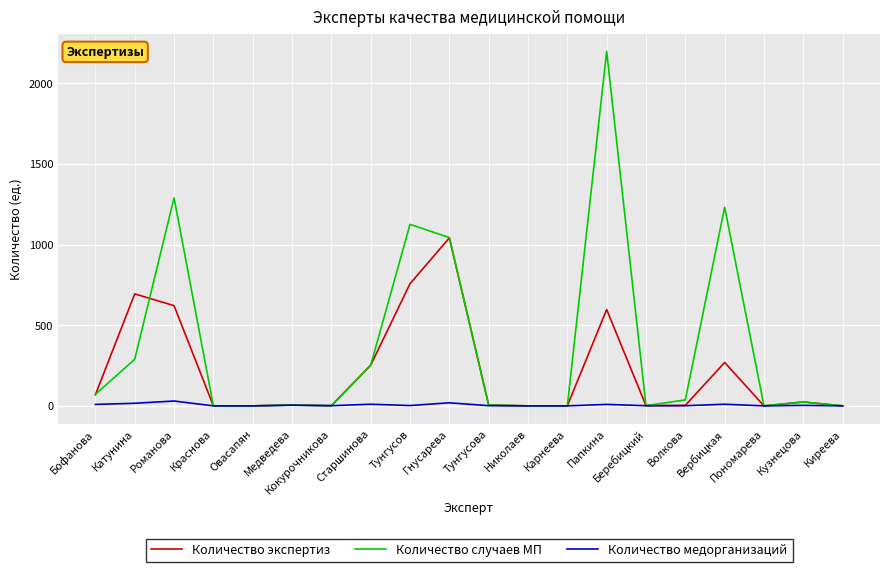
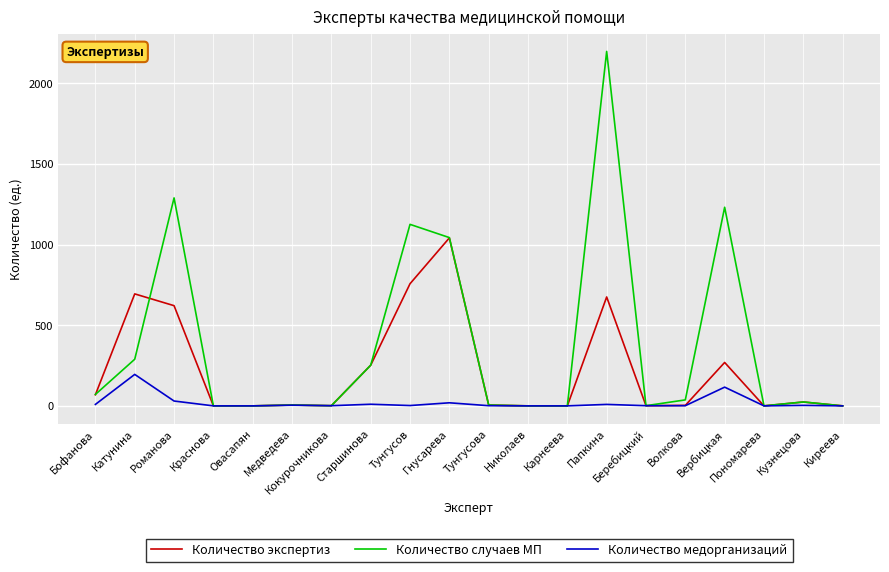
  {
    "Количество экспертиз": {
      "Катунина": 690,
      "Романова": 620,
      "Тунгусов": 760,
-     "Папкина": 600,
+     "Папкина": 680,
      "Вербицкая": 270
    },
    "Количество случаев МП": {
      "Катунина": 290,
      "Романова": 1290,
      "Тунгусов": 1130,
      "Папкина": 2200,
      "Волкова": 40,
      "Вербицкая": 1230
    },
    "Количество медорганизаций": {
      "Бофанова": 10,
-     "Катунина": 20,
+     "Катунина": 200,
      "Романова": 30,
      "Старшинова": 10,
      "Тунгусов": 0,
      "Гнусарева": 20,
      "Папкина": 10,
-     "Вербицкая": 10,
+     "Вербицкая": 120,
      "Кузнецова": 0
    }
  }
